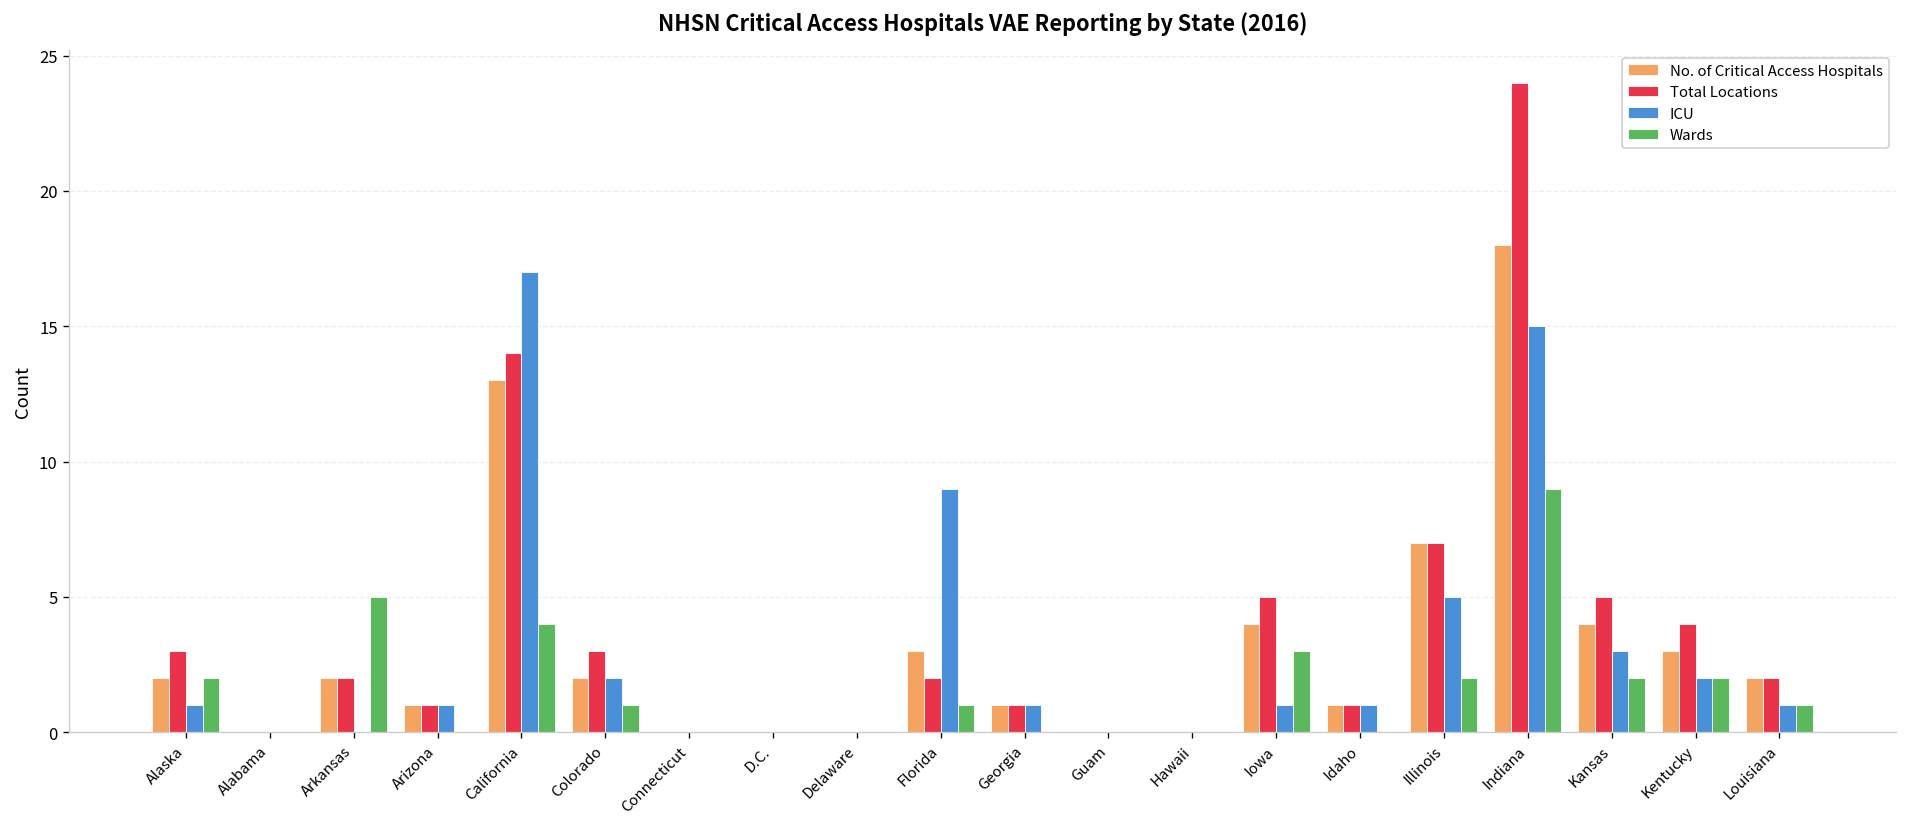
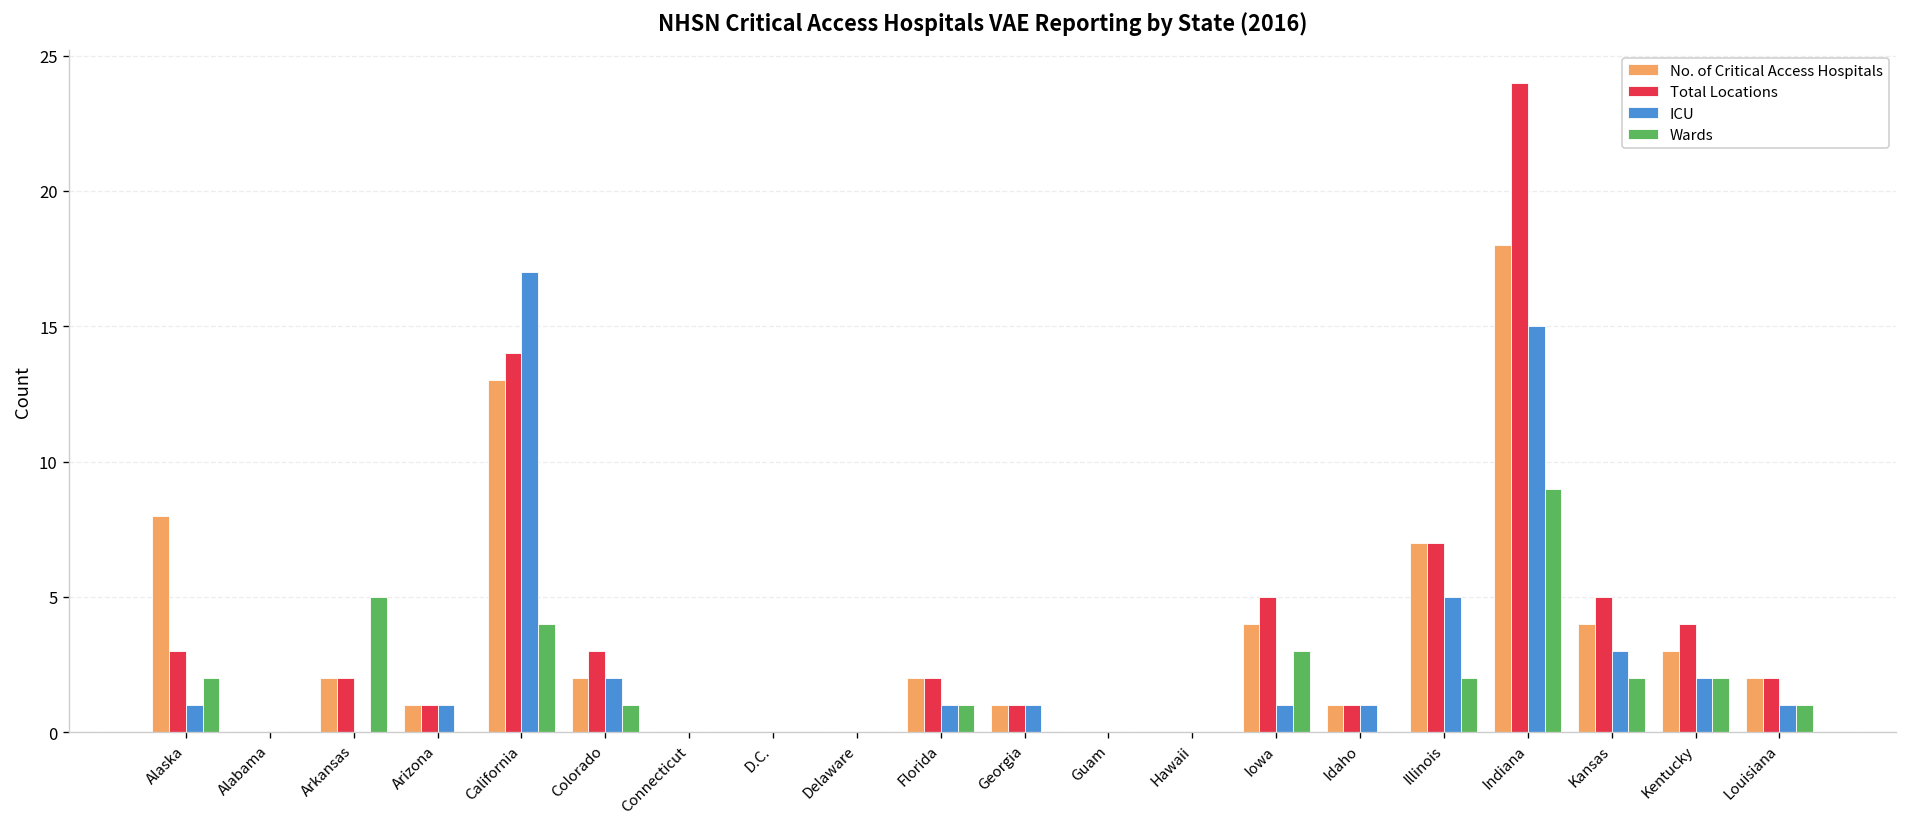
  {
    "No. of Critical Access Hospitals": {
-     "Alaska": 2,
+     "Alaska": 8,
      "Alabama": 0,
      "Arkansas": 2,
      "Arizona": 1,
      "California": 13,
      "Colorado": 2,
      "Connecticut": 0,
      "D.C.": 0,
      "Delaware": 0,
-     "Florida": 3,
+     "Florida": 2,
      "Georgia": 1,
      "Guam": 0,
      "Hawaii": 0,
      "Iowa": 4,
      "Idaho": 1,
      "Illinois": 7,
      "Indiana": 18,
      "Kansas": 4,
      "Kentucky": 3,
      "Louisiana": 2
    },
    "Total Locations": {
      "Alaska": 3,
      "Alabama": 0,
      "Arkansas": 2,
      "Arizona": 1,
      "California": 14,
      "Colorado": 3,
      "Connecticut": 0,
      "D.C.": 0,
      "Delaware": 0,
      "Florida": 2,
      "Georgia": 1,
      "Guam": 0,
      "Hawaii": 0,
      "Iowa": 5,
      "Idaho": 1,
      "Illinois": 7,
      "Indiana": 24,
      "Kansas": 5,
      "Kentucky": 4,
      "Louisiana": 2
    },
    "ICU": {
      "Alaska": 1,
      "Alabama": 0,
      "Arkansas": 0,
      "Arizona": 1,
      "California": 17,
      "Colorado": 2,
      "Connecticut": 0,
      "D.C.": 0,
      "Delaware": 0,
-     "Florida": 9,
+     "Florida": 1,
      "Georgia": 1,
      "Guam": 0,
      "Hawaii": 0,
      "Iowa": 1,
      "Idaho": 1,
      "Illinois": 5,
      "Indiana": 15,
      "Kansas": 3,
      "Kentucky": 2,
      "Louisiana": 1
    },
    "Wards": {
      "Alaska": 2,
      "Alabama": 0,
      "Arkansas": 5,
      "Arizona": 0,
      "California": 4,
      "Colorado": 1,
      "Connecticut": 0,
      "D.C.": 0,
      "Delaware": 0,
      "Florida": 1,
      "Georgia": 0,
      "Guam": 0,
      "Hawaii": 0,
      "Iowa": 3,
      "Idaho": 0,
      "Illinois": 2,
      "Indiana": 9,
      "Kansas": 2,
      "Kentucky": 2,
      "Louisiana": 1
    }
  }
